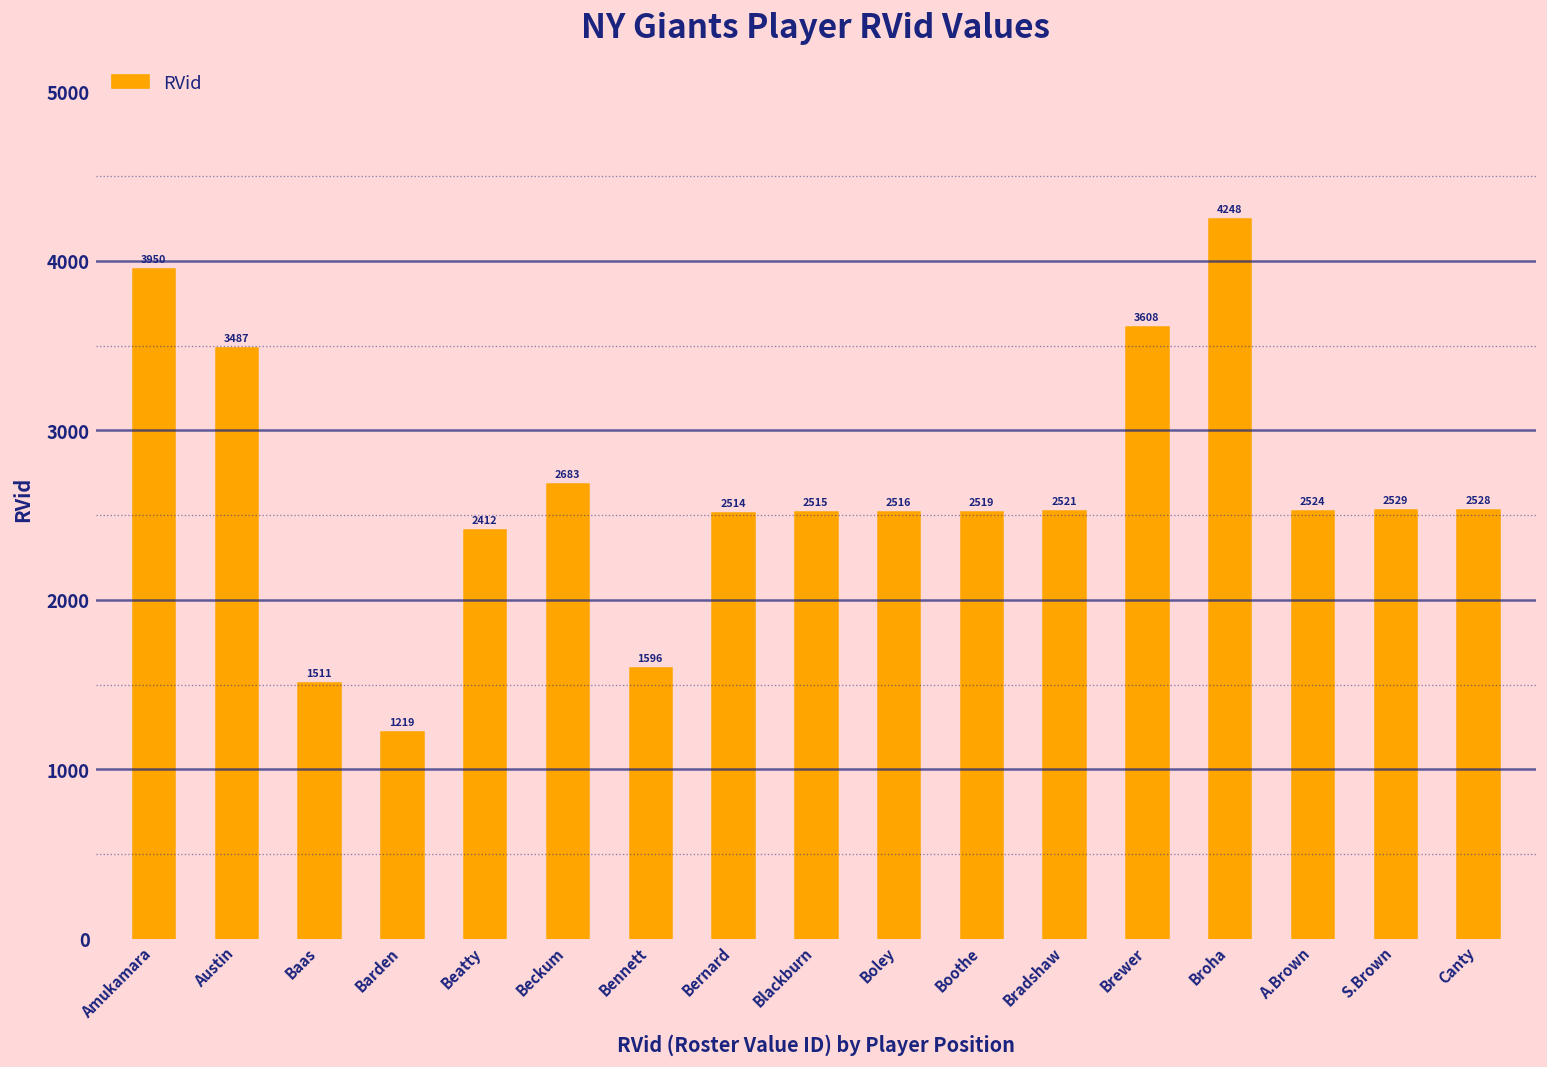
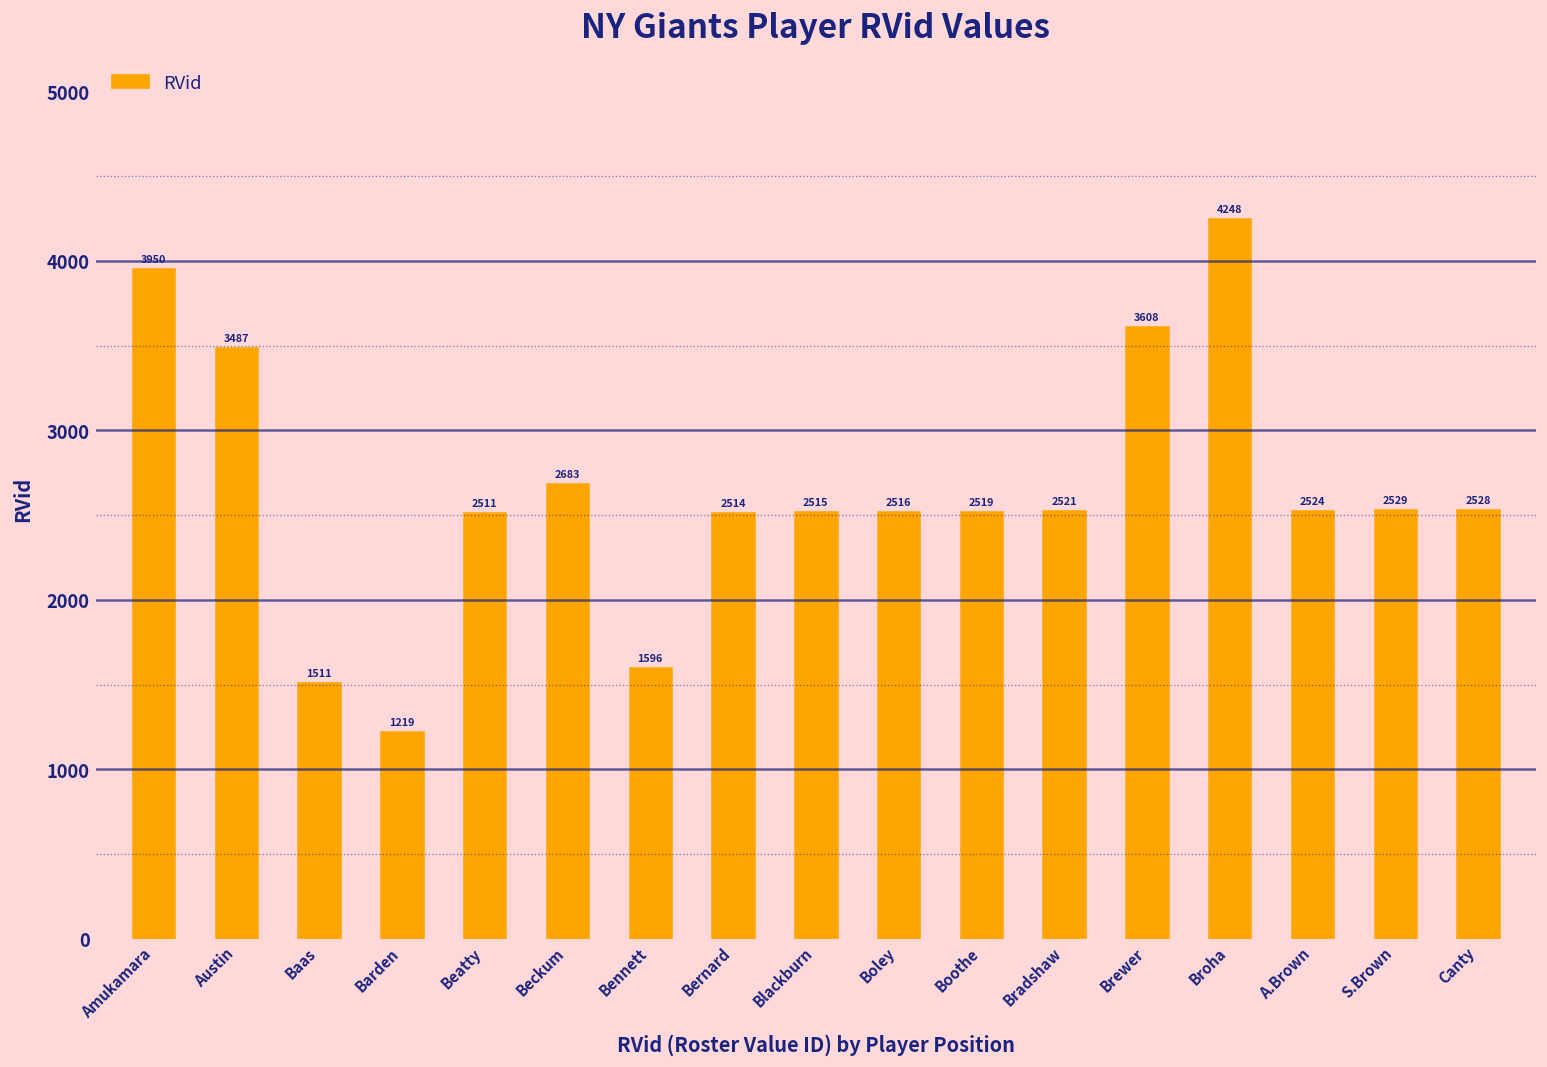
  {
    "Amukamara": 3950,
    "Austin": 3487,
    "Baas": 1511,
    "Barden": 1219,
-   "Beatty": 2412,
+   "Beatty": 2511,
    "Beckum": 2683,
    "Bennett": 1596,
    "Bernard": 2514,
    "Blackburn": 2515,
    "Boley": 2516,
    "Boothe": 2519,
    "Bradshaw": 2521,
    "Brewer": 3608,
    "Broha": 4248,
    "A.Brown": 2524,
    "S.Brown": 2529,
    "Canty": 2528
  }
